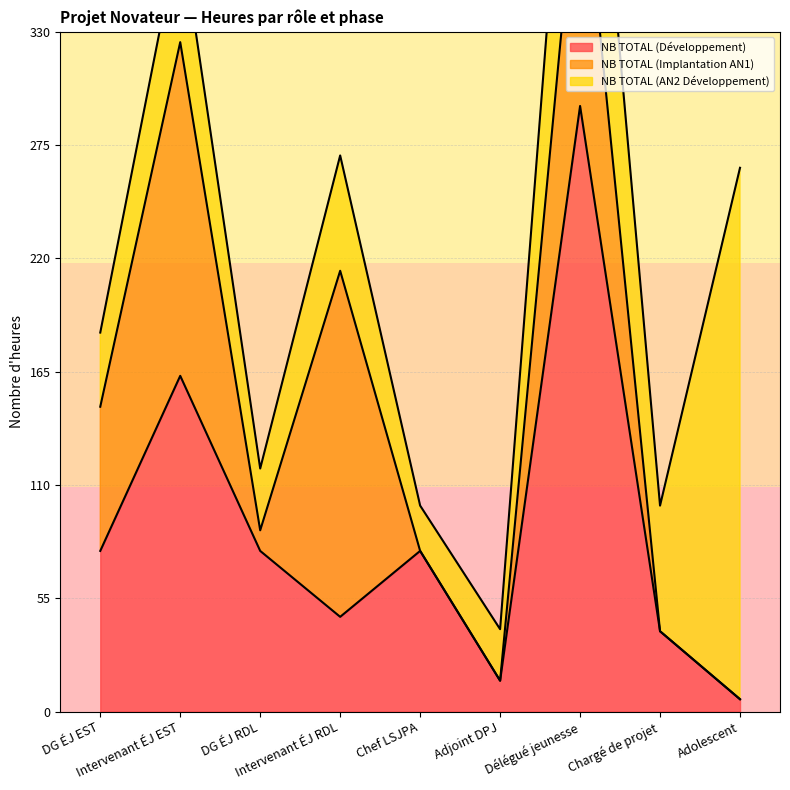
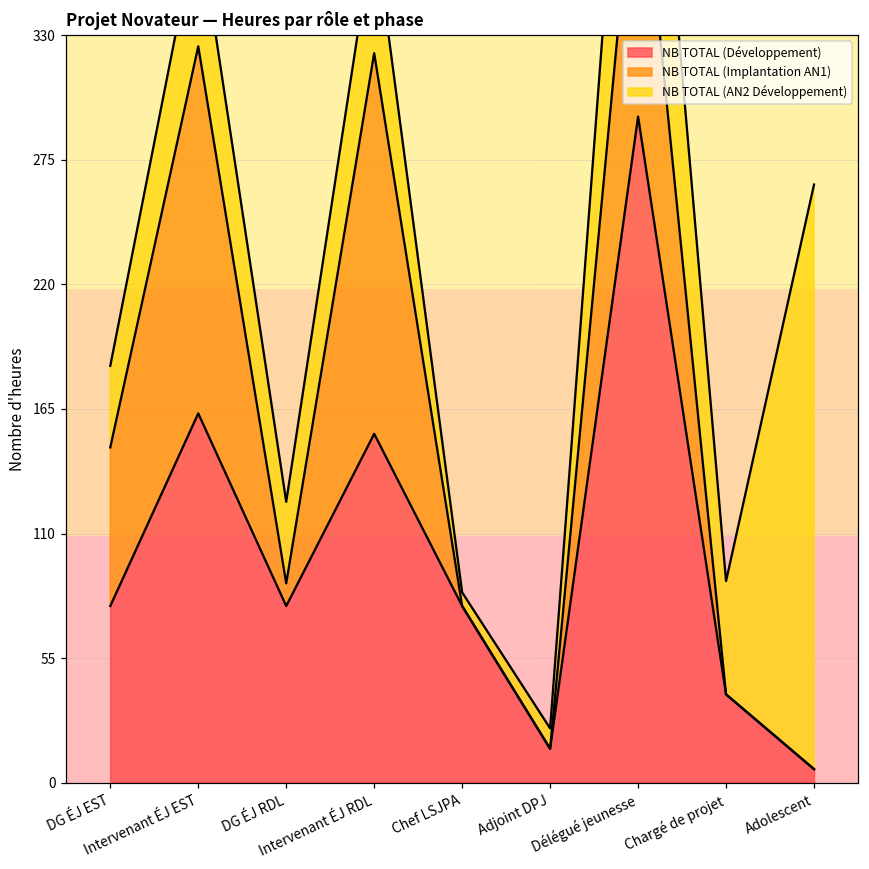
  {
    "NB TOTAL (Développement)": {
      "DG ÉJ EST": 78,
      "Intervenant ÉJ EST": 163,
      "DG ÉJ RDL": 78,
-     "Intervenant ÉJ RDL": 46,
+     "Intervenant ÉJ RDL": 154,
      "Délégué jeunesse": 294
    },
    "NB TOTAL (Implantation AN1)": {
      "DG ÉJ EST": 70,
      "Intervenant ÉJ EST": 162,
      "DG ÉJ RDL": 10,
      "Intervenant ÉJ RDL": 168
    },
    "NB TOTAL (AN2 Développement)": {
      "DG ÉJ EST": 36,
-     "DG ÉJ RDL": 30,
-     "Chef LSJPA": 22,
-     "Adjoint DPJ": 25,
-     "Chargé de projet": 61,
+     "DG ÉJ RDL": 36,
+     "Chef LSJPA": 6,
+     "Adjoint DPJ": 9,
+     "Chargé de projet": 50,
      "Adolescent": 258
    }
  }
